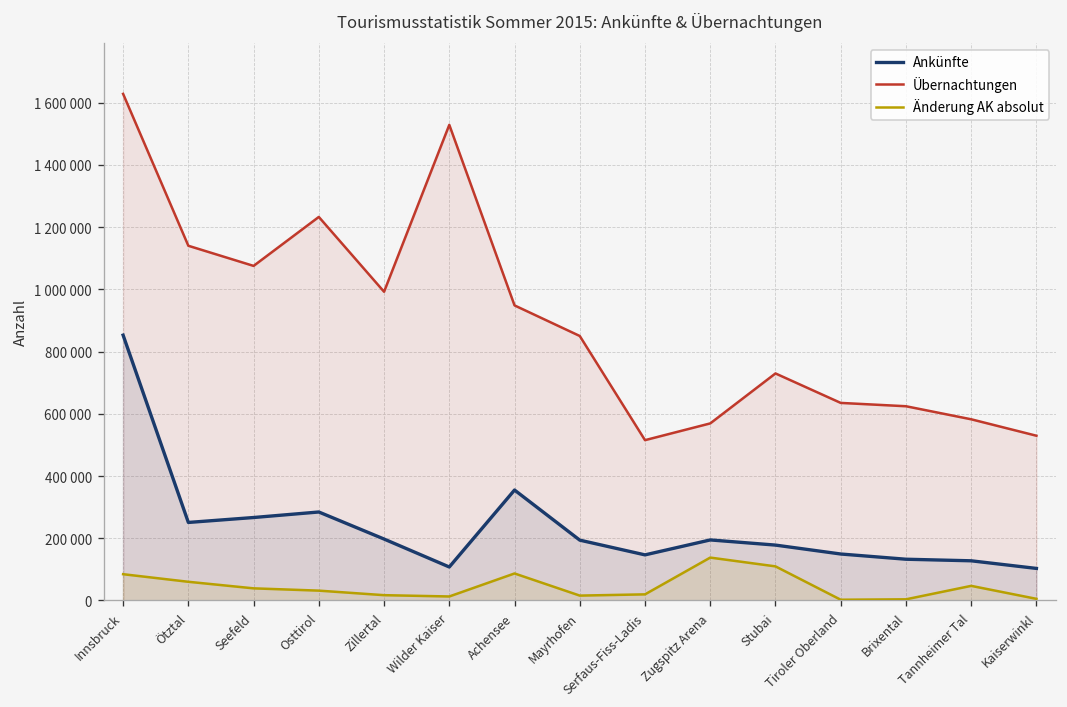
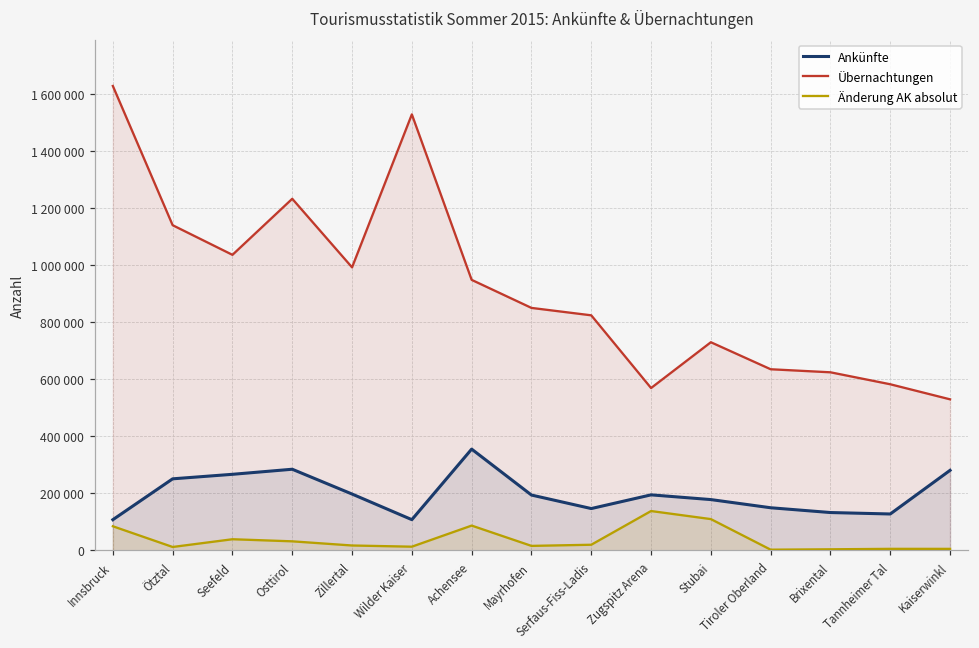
  {
    "Ankünfte": {
-     "Innsbruck": 850000,
+     "Innsbruck": 110000,
      "Ötztal": 250000,
      "Seefeld": 270000,
      "Osttirol": 280000,
      "Zillertal": 200000,
      "Wilder Kaiser": 110000,
      "Achensee": 360000,
      "Mayrhofen": 190000,
      "Serfaus-Fiss-Ladis": 150000,
      "Zugspitz Arena": 190000,
      "Stubai": 180000,
      "Tiroler Oberland": 150000,
      "Brixental": 130000,
      "Tannheimer Tal": 130000,
-     "Kaiserwinkl": 100000
+     "Kaiserwinkl": 280000
    },
    "Übernachtungen": {
      "Innsbruck": 1630000,
      "Ötztal": 1140000,
-     "Seefeld": 1080000,
+     "Seefeld": 1040000,
      "Osttirol": 1230000,
      "Zillertal": 990000,
      "Wilder Kaiser": 1530000,
      "Achensee": 950000,
      "Mayrhofen": 850000,
-     "Serfaus-Fiss-Ladis": 520000,
+     "Serfaus-Fiss-Ladis": 820000,
      "Zugspitz Arena": 570000,
      "Stubai": 730000,
      "Tiroler Oberland": 630000,
      "Brixental": 620000,
      "Tannheimer Tal": 580000,
      "Kaiserwinkl": 530000
    },
    "Änderung AK absolut": {
      "Innsbruck": 80000,
-     "Ötztal": 60000,
+     "Ötztal": 10000,
      "Seefeld": 40000,
      "Osttirol": 30000,
      "Zillertal": 20000,
      "Wilder Kaiser": 10000,
      "Achensee": 90000,
      "Mayrhofen": 20000,
      "Serfaus-Fiss-Ladis": 20000,
      "Zugspitz Arena": 140000,
      "Stubai": 110000,
      "Tiroler Oberland": 0,
      "Brixental": 0,
-     "Tannheimer Tal": 50000,
+     "Tannheimer Tal": 10000,
      "Kaiserwinkl": 10000
    }
  }
